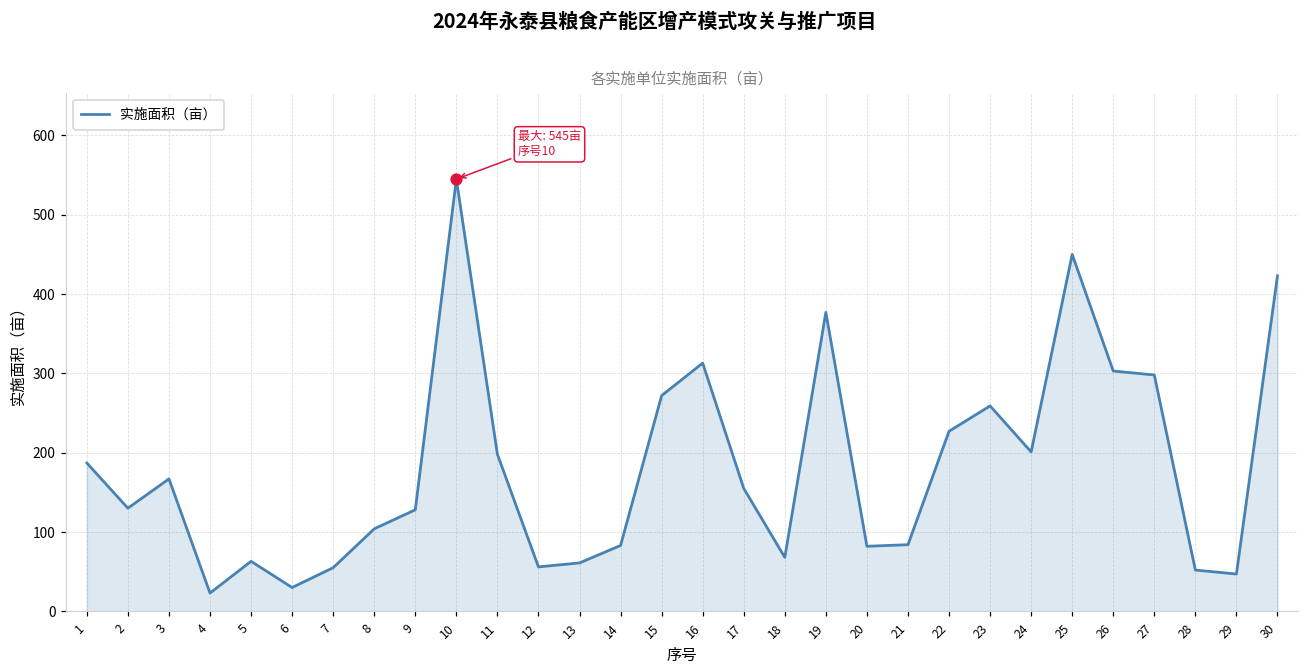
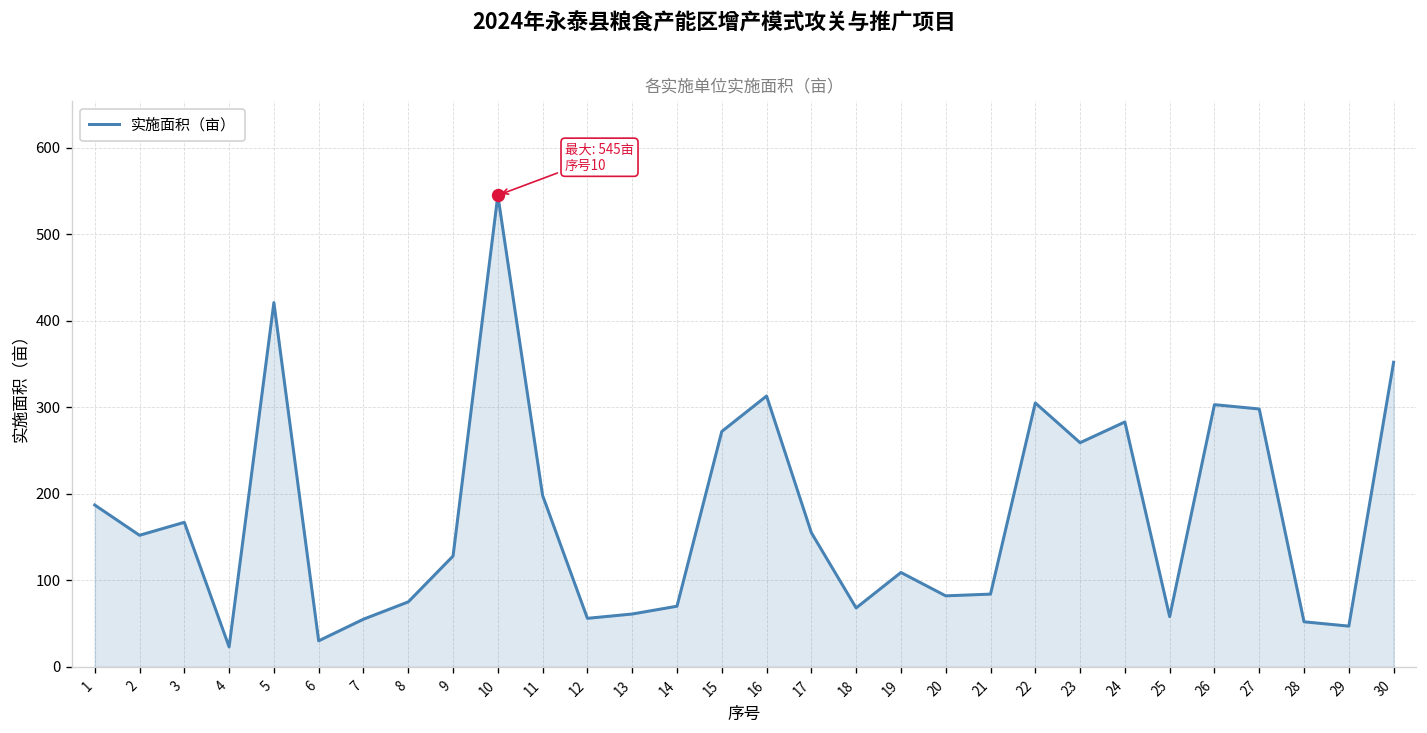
  {
    "实施面积（亩）": {
      "1": 190,
-     "2": 130,
+     "2": 150,
      "3": 170,
      "4": 20,
-     "5": 60,
+     "5": 420,
      "6": 30,
      "7": 60,
-     "8": 100,
+     "8": 80,
      "9": 130,
      "11": 200,
      "12": 60,
      "13": 60,
-     "14": 80,
+     "14": 70,
      "15": 270,
      "16": 310,
      "17": 160,
      "18": 70,
-     "19": 380,
+     "19": 110,
      "20": 80,
      "21": 80,
-     "22": 230,
+     "22": 310,
      "23": 260,
-     "24": 200,
-     "25": 450,
+     "24": 280,
+     "25": 60,
      "26": 300,
      "27": 300,
      "28": 50,
      "29": 50,
-     "30": 420
+     "30": 350
    }
  }
